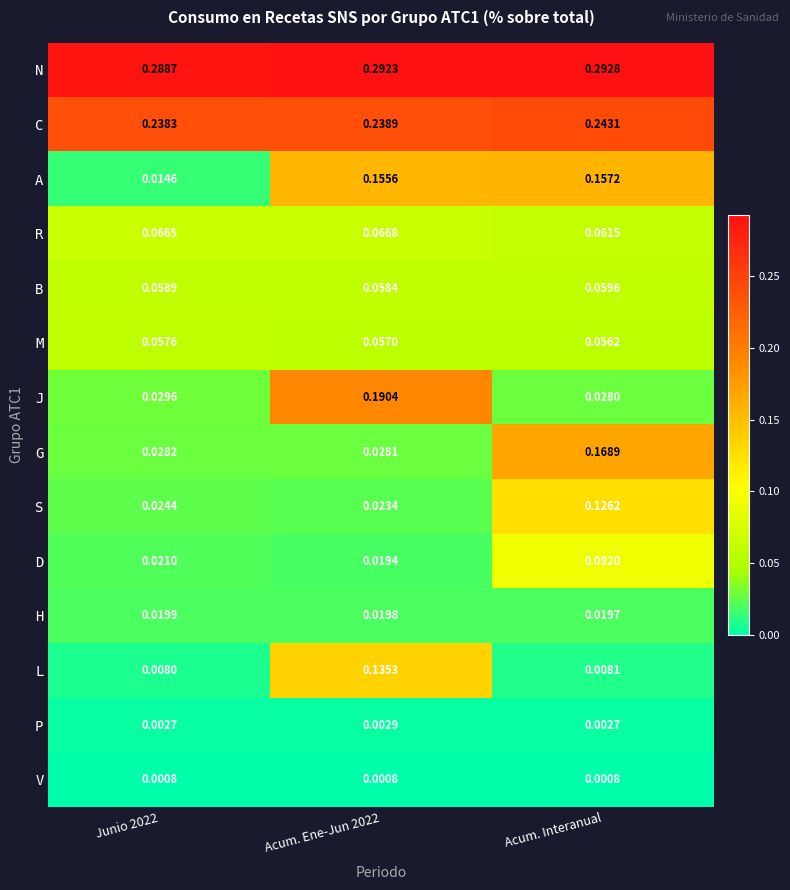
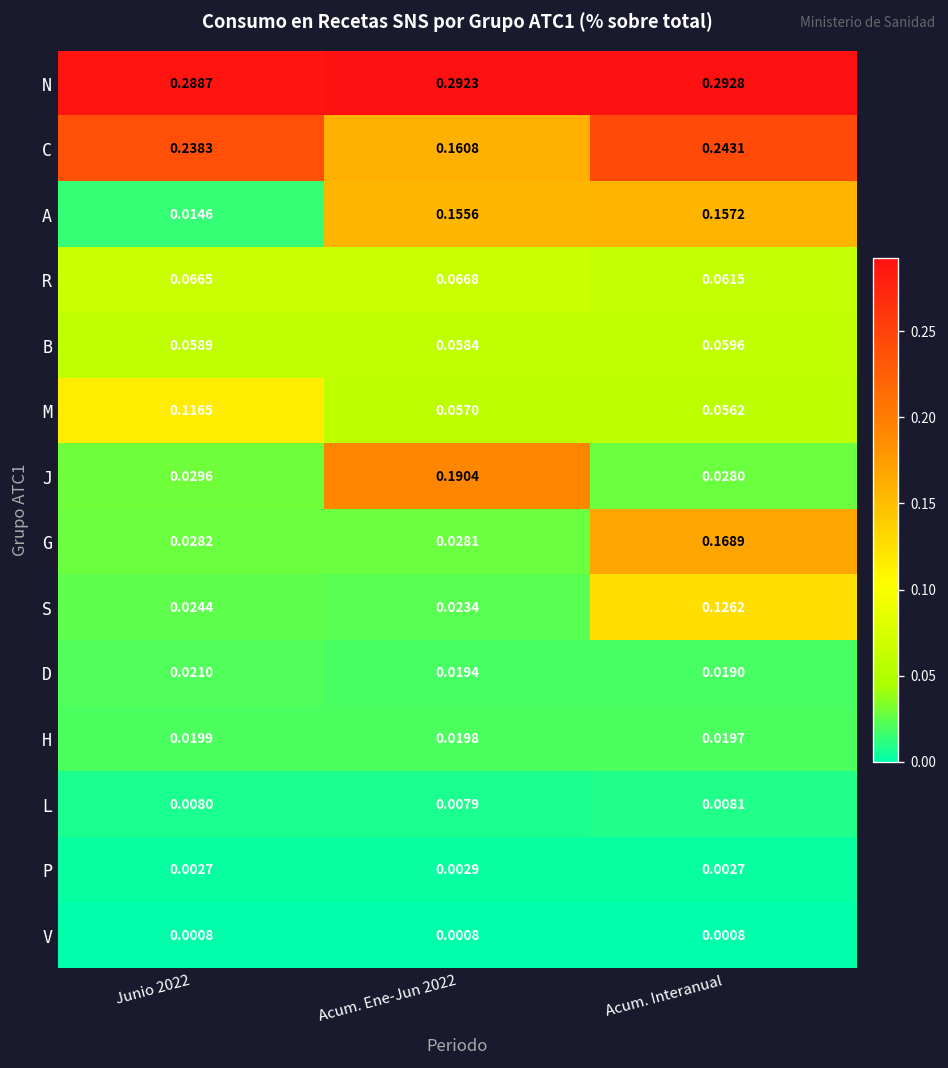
  {
    "N": {
      "Junio 2022": 0.2887,
      "Acum. Ene-Jun 2022": 0.2923,
      "Acum. Interanual": 0.2928
    },
    "C": {
      "Junio 2022": 0.2383,
-     "Acum. Ene-Jun 2022": 0.2389,
+     "Acum. Ene-Jun 2022": 0.1608,
      "Acum. Interanual": 0.2431
    },
    "A": {
      "Junio 2022": 0.0146,
      "Acum. Ene-Jun 2022": 0.1556,
      "Acum. Interanual": 0.1572
    },
    "R": {
      "Junio 2022": 0.0665,
      "Acum. Ene-Jun 2022": 0.0668,
      "Acum. Interanual": 0.0615
    },
    "B": {
      "Junio 2022": 0.0589,
      "Acum. Ene-Jun 2022": 0.0584,
      "Acum. Interanual": 0.0596
    },
    "M": {
-     "Junio 2022": 0.0576,
+     "Junio 2022": 0.1165,
      "Acum. Ene-Jun 2022": 0.0570,
      "Acum. Interanual": 0.0562
    },
    "J": {
      "Junio 2022": 0.0296,
      "Acum. Ene-Jun 2022": 0.1904,
      "Acum. Interanual": 0.0280
    },
    "G": {
      "Junio 2022": 0.0282,
      "Acum. Ene-Jun 2022": 0.0281,
      "Acum. Interanual": 0.1689
    },
    "S": {
      "Junio 2022": 0.0244,
      "Acum. Ene-Jun 2022": 0.0234,
      "Acum. Interanual": 0.1262
    },
    "D": {
      "Junio 2022": 0.0210,
      "Acum. Ene-Jun 2022": 0.0194,
-     "Acum. Interanual": 0.0920
+     "Acum. Interanual": 0.0190
    },
    "H": {
      "Junio 2022": 0.0199,
      "Acum. Ene-Jun 2022": 0.0198,
      "Acum. Interanual": 0.0197
    },
    "L": {
      "Junio 2022": 0.0080,
-     "Acum. Ene-Jun 2022": 0.1353,
+     "Acum. Ene-Jun 2022": 0.0079,
      "Acum. Interanual": 0.0081
    },
    "P": {
      "Junio 2022": 0.0027,
      "Acum. Ene-Jun 2022": 0.0029,
      "Acum. Interanual": 0.0027
    },
    "V": {
      "Junio 2022": 0.0008,
      "Acum. Ene-Jun 2022": 0.0008,
      "Acum. Interanual": 0.0008
    }
  }
